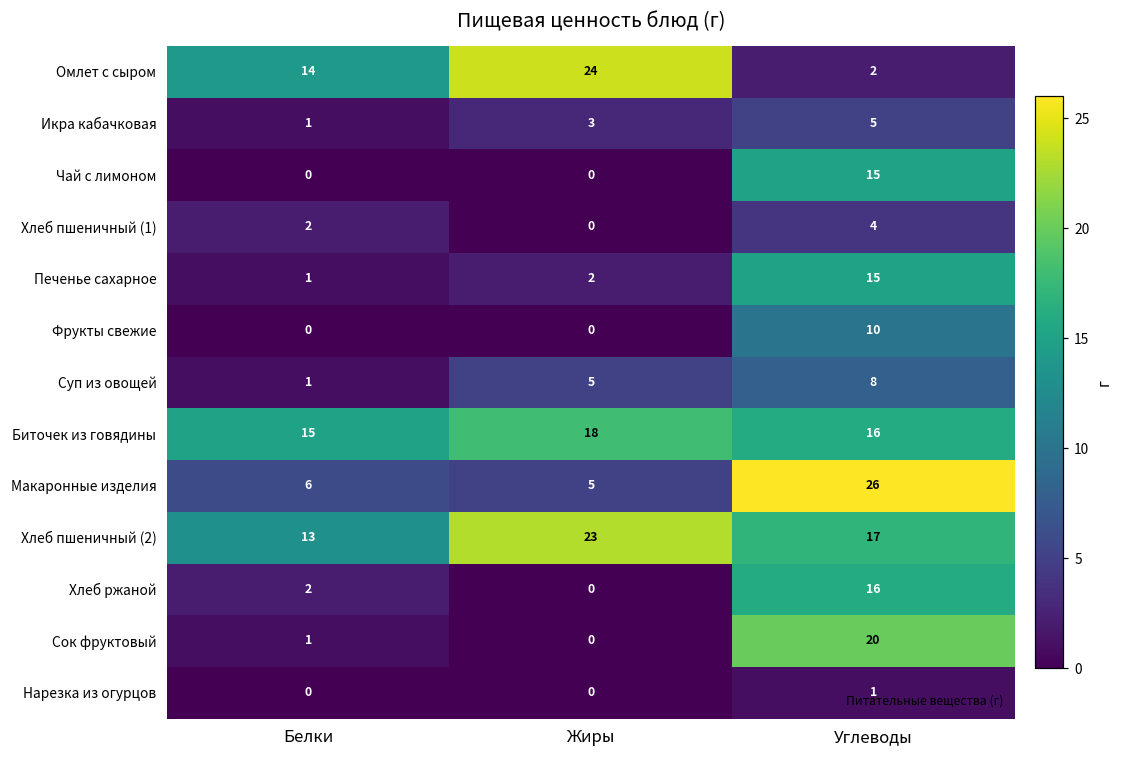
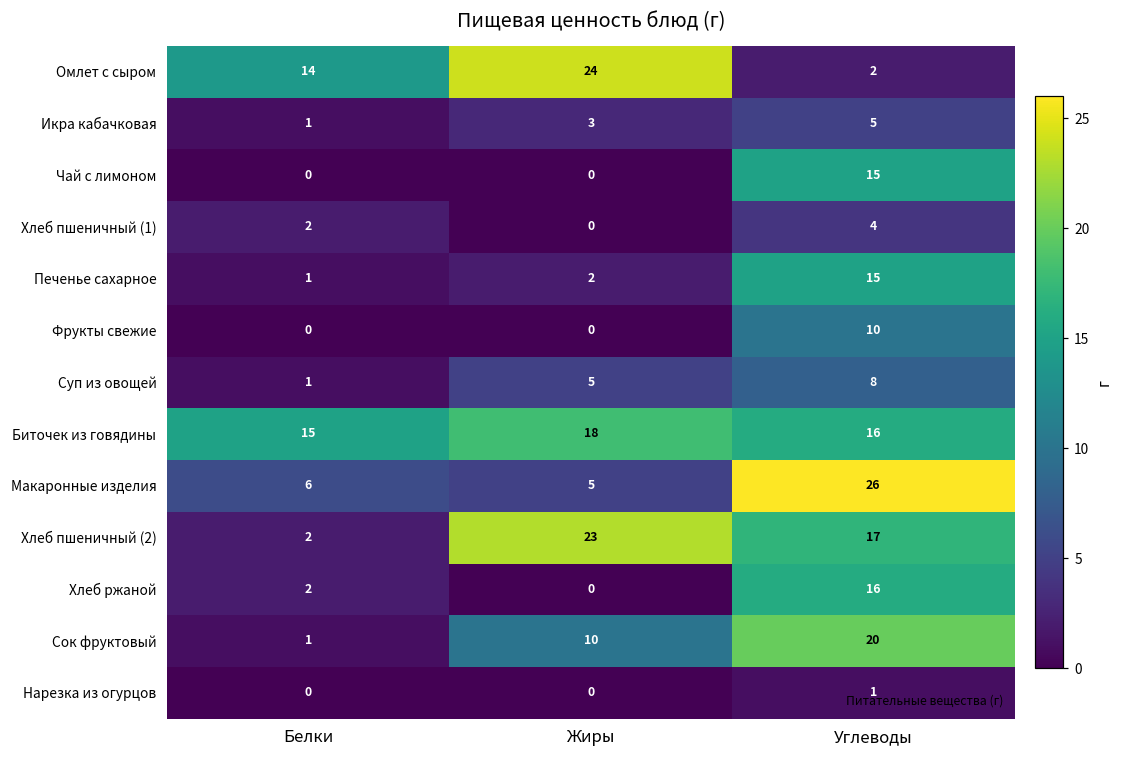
  {
    "Омлет с сыром": {
      "Белки": 14,
      "Жиры": 24,
      "Углеводы": 2
    },
    "Икра кабачковая": {
      "Белки": 1,
      "Жиры": 3,
      "Углеводы": 5
    },
    "Чай с лимоном": {
      "Белки": 0,
      "Жиры": 0,
      "Углеводы": 15
    },
    "Хлеб пшеничный (1)": {
      "Белки": 2,
      "Жиры": 0,
      "Углеводы": 4
    },
    "Печенье сахарное": {
      "Белки": 1,
      "Жиры": 2,
      "Углеводы": 15
    },
    "Фрукты свежие": {
      "Белки": 0,
      "Жиры": 0,
      "Углеводы": 10
    },
    "Суп из овощей": {
      "Белки": 1,
      "Жиры": 5,
      "Углеводы": 8
    },
    "Биточек из говядины": {
      "Белки": 15,
      "Жиры": 18,
      "Углеводы": 16
    },
    "Макаронные изделия": {
      "Белки": 6,
      "Жиры": 5,
      "Углеводы": 26
    },
    "Хлеб пшеничный (2)": {
-     "Белки": 13,
+     "Белки": 2,
      "Жиры": 23,
      "Углеводы": 17
    },
    "Хлеб ржаной": {
      "Белки": 2,
      "Жиры": 0,
      "Углеводы": 16
    },
    "Сок фруктовый": {
      "Белки": 1,
-     "Жиры": 0,
+     "Жиры": 10,
      "Углеводы": 20
    },
    "Нарезка из огурцов": {
      "Белки": 0,
      "Жиры": 0,
      "Углеводы": 1
    }
  }
